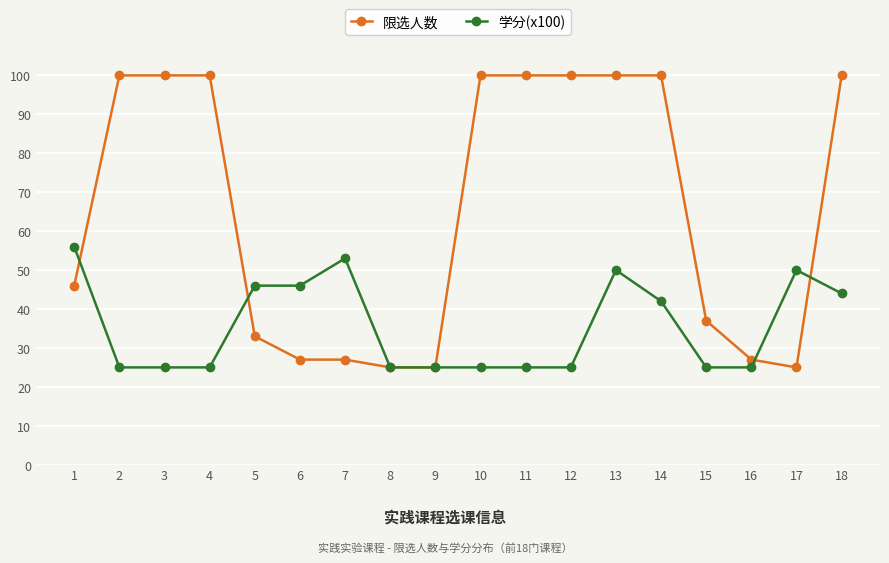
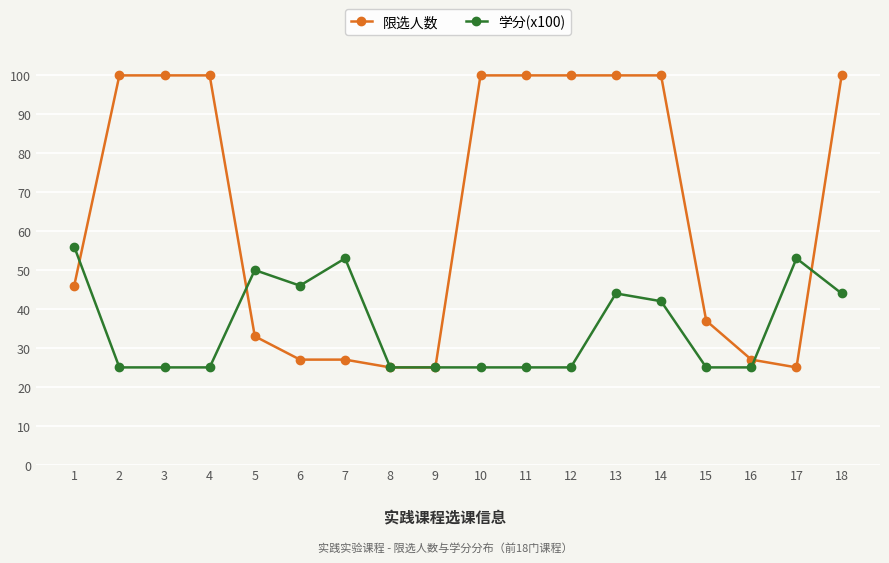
  {
    "限选人数": {
      "1": 46,
      "2": 100,
      "3": 100,
      "4": 100,
      "5": 33,
      "6": 27,
      "7": 27,
      "10": 100,
      "11": 100,
      "12": 100,
      "13": 100,
      "14": 100,
      "15": 37,
      "16": 27,
      "17": 25,
      "18": 100
    },
    "学分(x100)": {
      "1": 56,
      "2": 25,
      "3": 25,
      "4": 25,
-     "5": 46,
+     "5": 50,
      "6": 46,
      "7": 53,
      "10": 25,
      "11": 25,
      "12": 25,
-     "13": 50,
+     "13": 44,
      "14": 42,
      "15": 25,
      "16": 25,
-     "17": 50,
+     "17": 53,
      "18": 44
    }
  }
